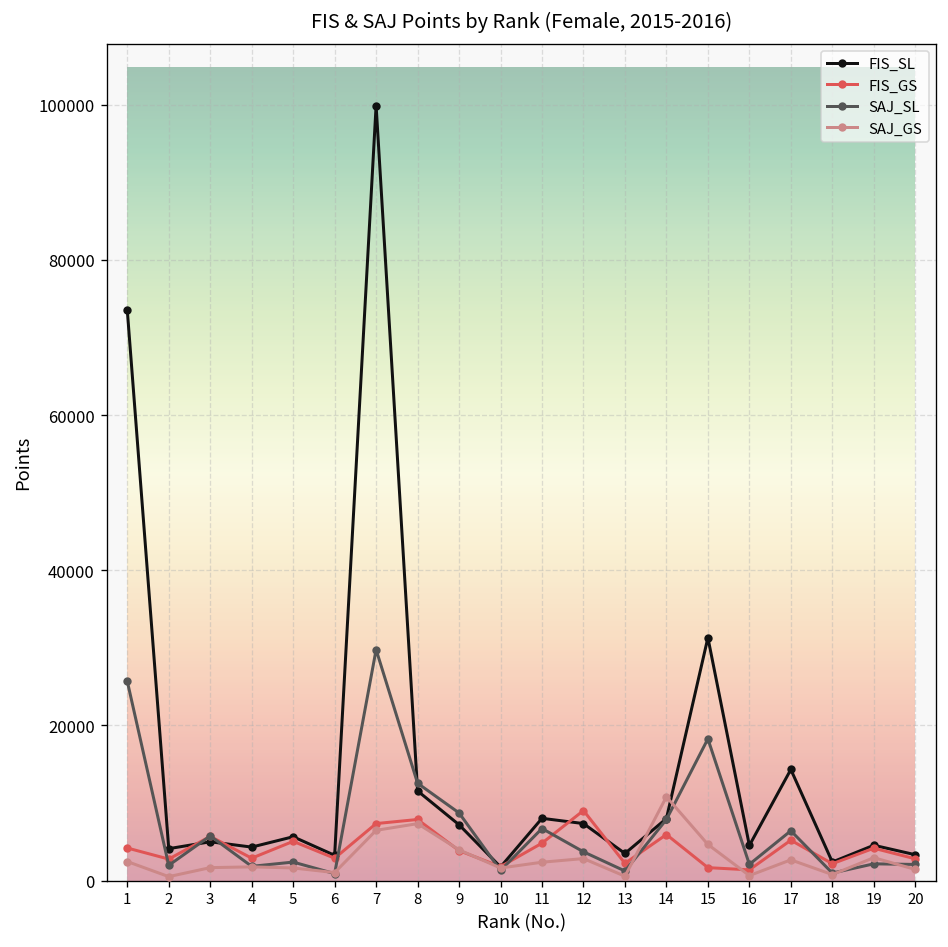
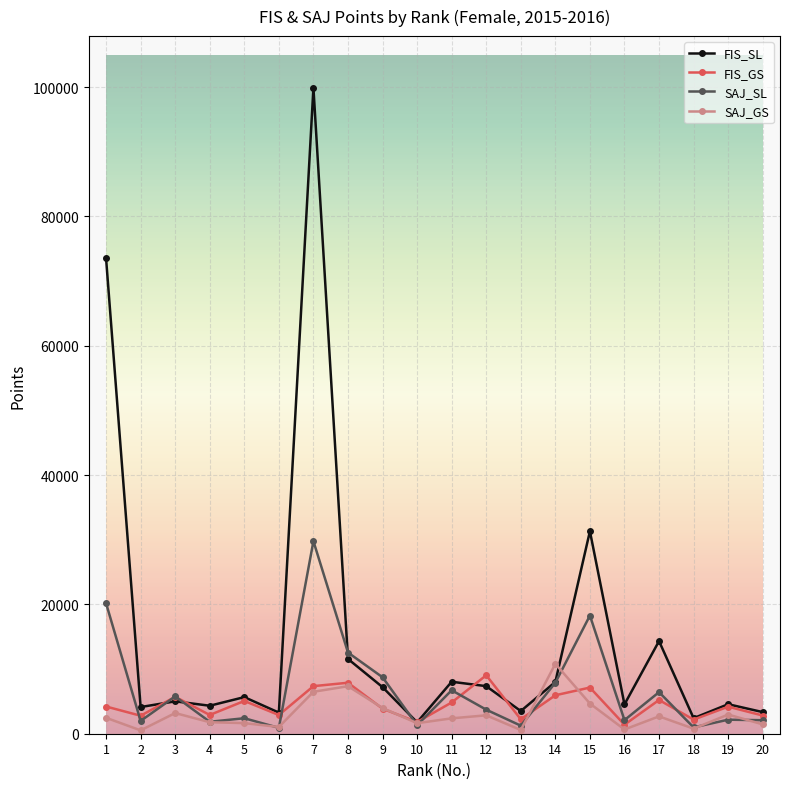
  {
    "FIS_SL": {
      "1": 74000,
      "2": 4000,
      "3": 5000,
      "4": 4000,
      "5": 6000,
      "7": 100000,
      "8": 12000,
      "9": 7000,
      "11": 8000,
      "12": 7000,
      "13": 4000,
      "15": 31000,
      "16": 5000,
      "17": 14000,
      "20": 3000
    },
    "FIS_GS": {
      "1": 4000,
      "2": 3000,
      "4": 3000,
      "5": 5000,
      "7": 7000,
      "8": 8000,
      "11": 5000,
      "12": 9000,
      "13": 2000,
      "14": 6000,
-     "15": 2000,
+     "15": 7000,
      "16": 1000,
      "17": 5000,
      "20": 3000
    },
    "SAJ_SL": {
-     "1": 26000,
+     "1": 20000,
      "2": 2000,
      "5": 2000,
      "7": 30000,
      "8": 13000,
      "9": 9000,
      "11": 7000,
      "12": 4000,
      "13": 1000,
      "15": 18000,
      "16": 2000,
      "17": 6000,
      "19": 2000,
      "20": 2000
    },
    "SAJ_GS": {
      "1": 2000,
      "2": 1000,
-     "3": 2000,
+     "3": 3000,
      "5": 2000,
      "7": 6000,
      "8": 7000,
      "11": 2000,
      "12": 3000,
      "13": 1000,
      "14": 11000,
      "15": 5000,
      "16": 1000,
      "17": 3000,
      "19": 3000,
      "20": 1000
    }
  }
